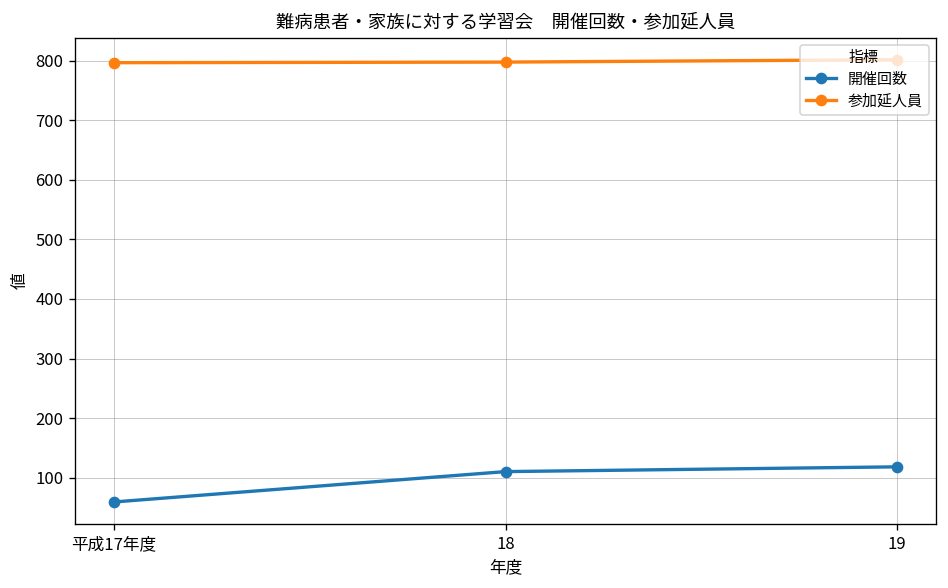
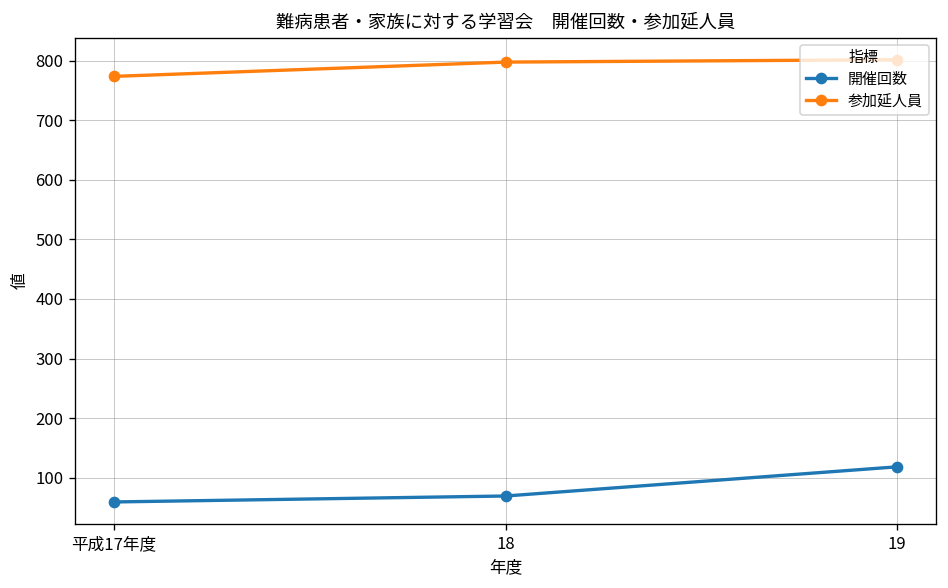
  {
    "開催回数": {
      "平成17年度": 60,
-     "18": 110,
+     "18": 70,
      "19": 120
    },
    "参加延人員": {
-     "平成17年度": 800,
+     "平成17年度": 770,
      "18": 800
    }
  }
